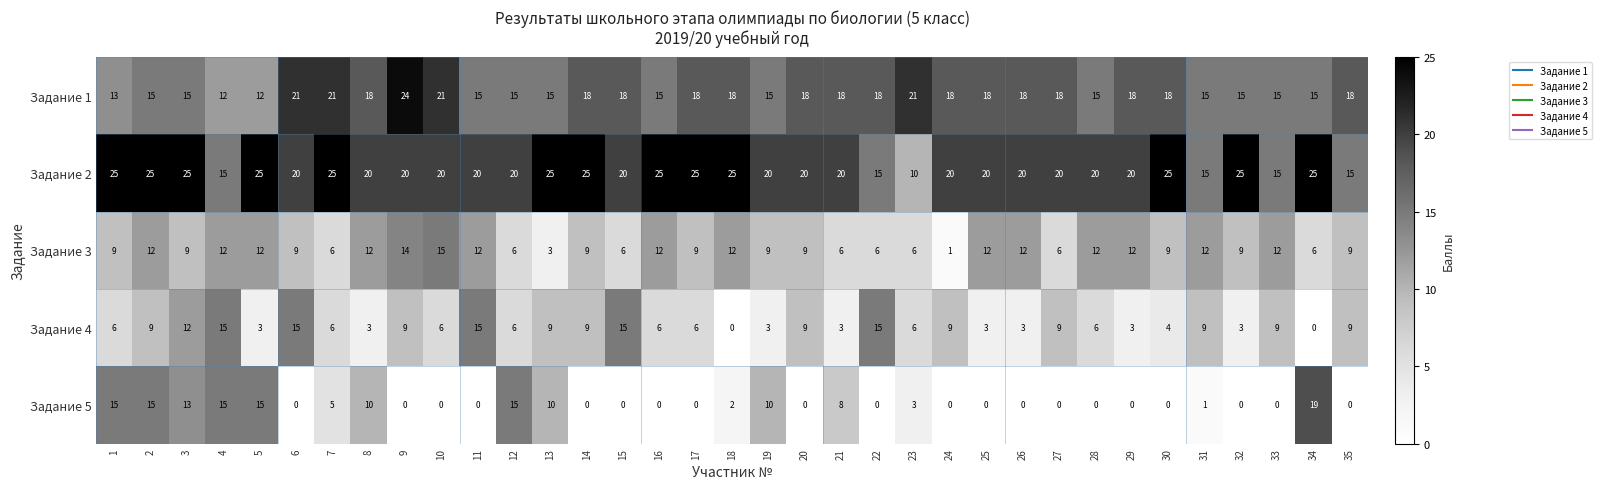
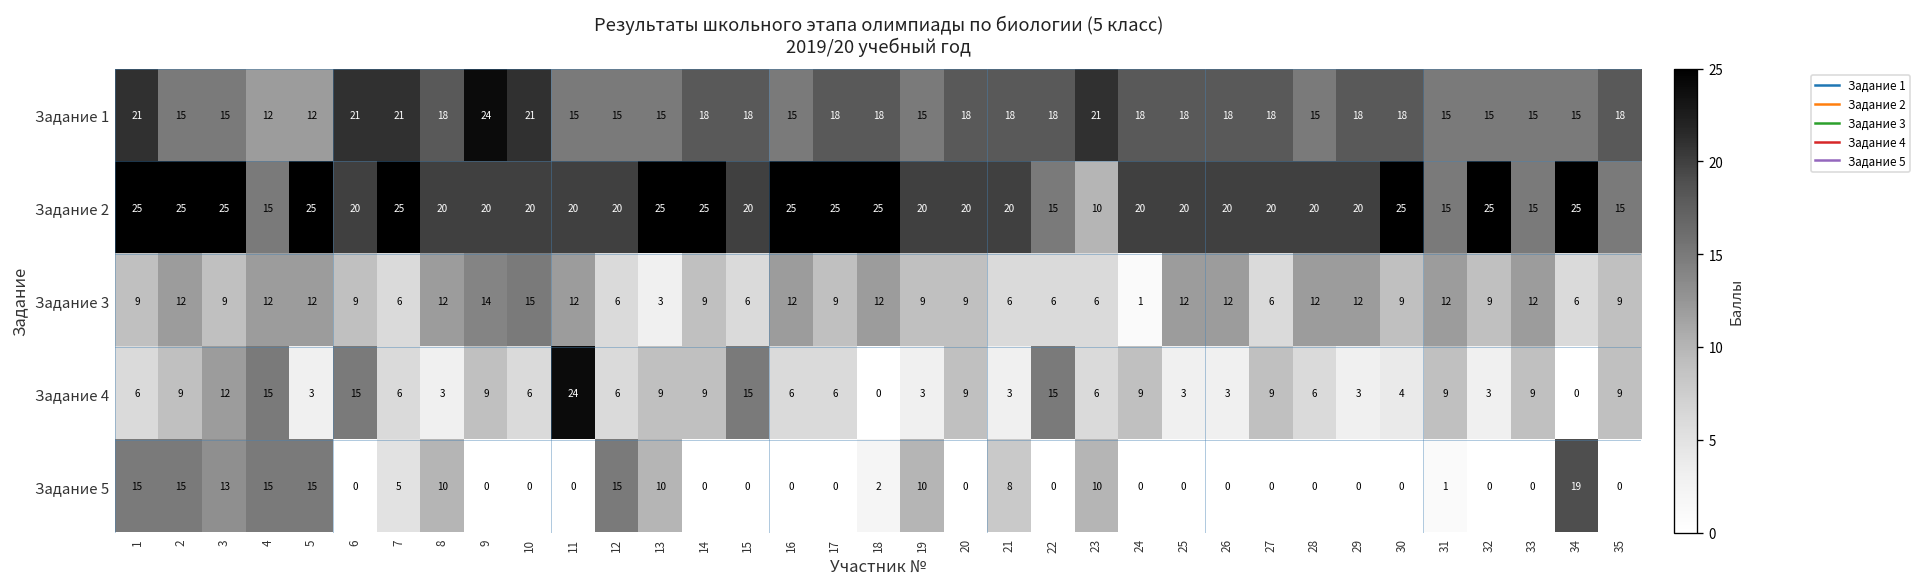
  {
    "Задание 1": {
-     "1": 13,
+     "1": 21,
      "2": 15,
      "3": 15,
      "4": 12,
      "5": 12,
      "6": 21,
      "7": 21,
      "8": 18,
      "9": 24,
      "10": 21,
      "11": 15,
      "12": 15,
      "13": 15,
      "14": 18,
      "15": 18,
      "16": 15,
      "17": 18,
      "18": 18,
      "19": 15,
      "20": 18,
      "21": 18,
      "22": 18,
      "23": 21,
      "24": 18,
      "25": 18,
      "26": 18,
      "27": 18,
      "28": 15,
      "29": 18,
      "30": 18,
      "31": 15,
      "32": 15,
      "33": 15,
      "34": 15,
      "35": 18
    },
    "Задание 2": {
      "1": 25,
      "2": 25,
      "3": 25,
      "4": 15,
      "5": 25,
      "6": 20,
      "7": 25,
      "8": 20,
      "9": 20,
      "10": 20,
      "11": 20,
      "12": 20,
      "13": 25,
      "14": 25,
      "15": 20,
      "16": 25,
      "17": 25,
      "18": 25,
      "19": 20,
      "20": 20,
      "21": 20,
      "22": 15,
      "23": 10,
      "24": 20,
      "25": 20,
      "26": 20,
      "27": 20,
      "28": 20,
      "29": 20,
      "30": 25,
      "31": 15,
      "32": 25,
      "33": 15,
      "34": 25,
      "35": 15
    },
    "Задание 3": {
      "1": 9,
      "2": 12,
      "3": 9,
      "4": 12,
      "5": 12,
      "6": 9,
      "7": 6,
      "8": 12,
      "9": 14,
      "10": 15,
      "11": 12,
      "12": 6,
      "13": 3,
      "14": 9,
      "15": 6,
      "16": 12,
      "17": 9,
      "18": 12,
      "19": 9,
      "20": 9,
      "21": 6,
      "22": 6,
      "23": 6,
      "24": 1,
      "25": 12,
      "26": 12,
      "27": 6,
      "28": 12,
      "29": 12,
      "30": 9,
      "31": 12,
      "32": 9,
      "33": 12,
      "34": 6,
      "35": 9
    },
    "Задание 4": {
      "1": 6,
      "2": 9,
      "3": 12,
      "4": 15,
      "5": 3,
      "6": 15,
      "7": 6,
      "8": 3,
      "9": 9,
      "10": 6,
-     "11": 15,
+     "11": 24,
      "12": 6,
      "13": 9,
      "14": 9,
      "15": 15,
      "16": 6,
      "17": 6,
      "18": 0,
      "19": 3,
      "20": 9,
      "21": 3,
      "22": 15,
      "23": 6,
      "24": 9,
      "25": 3,
      "26": 3,
      "27": 9,
      "28": 6,
      "29": 3,
      "30": 4,
      "31": 9,
      "32": 3,
      "33": 9,
      "34": 0,
      "35": 9
    },
    "Задание 5": {
      "1": 15,
      "2": 15,
      "3": 13,
      "4": 15,
      "5": 15,
      "6": 0,
      "7": 5,
      "8": 10,
      "9": 0,
      "10": 0,
      "11": 0,
      "12": 15,
      "13": 10,
      "14": 0,
      "15": 0,
      "16": 0,
      "17": 0,
      "18": 2,
      "19": 10,
      "20": 0,
      "21": 8,
      "22": 0,
-     "23": 3,
+     "23": 10,
      "24": 0,
      "25": 0,
      "26": 0,
      "27": 0,
      "28": 0,
      "29": 0,
      "30": 0,
      "31": 1,
      "32": 0,
      "33": 0,
      "34": 19,
      "35": 0
    }
  }
